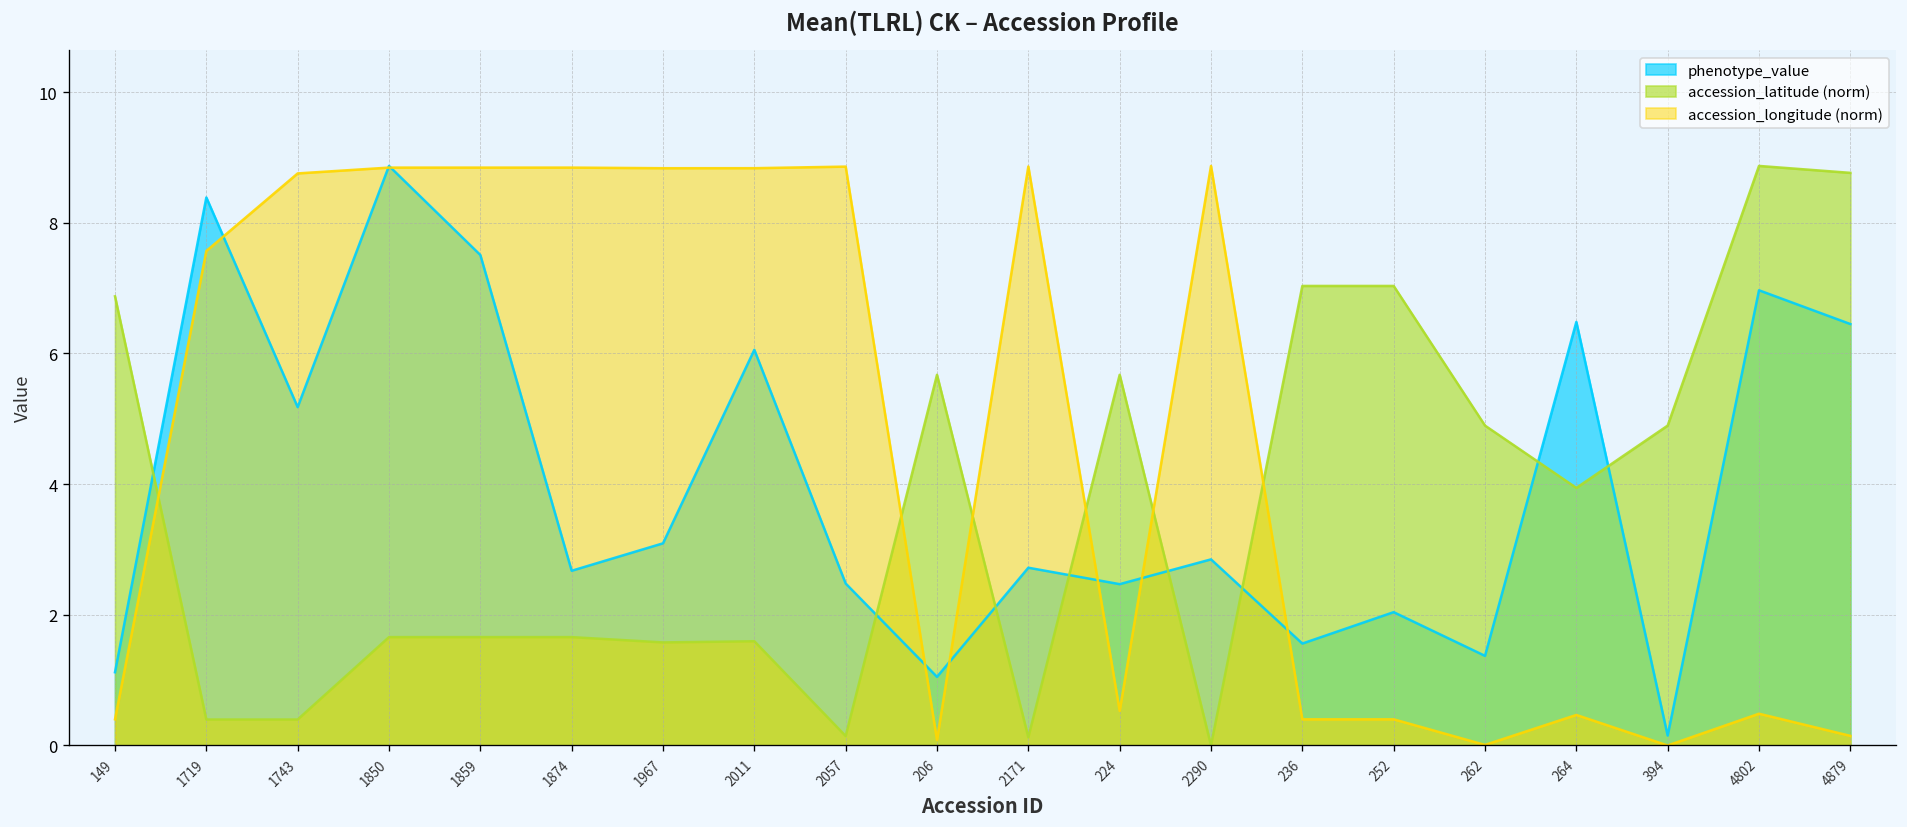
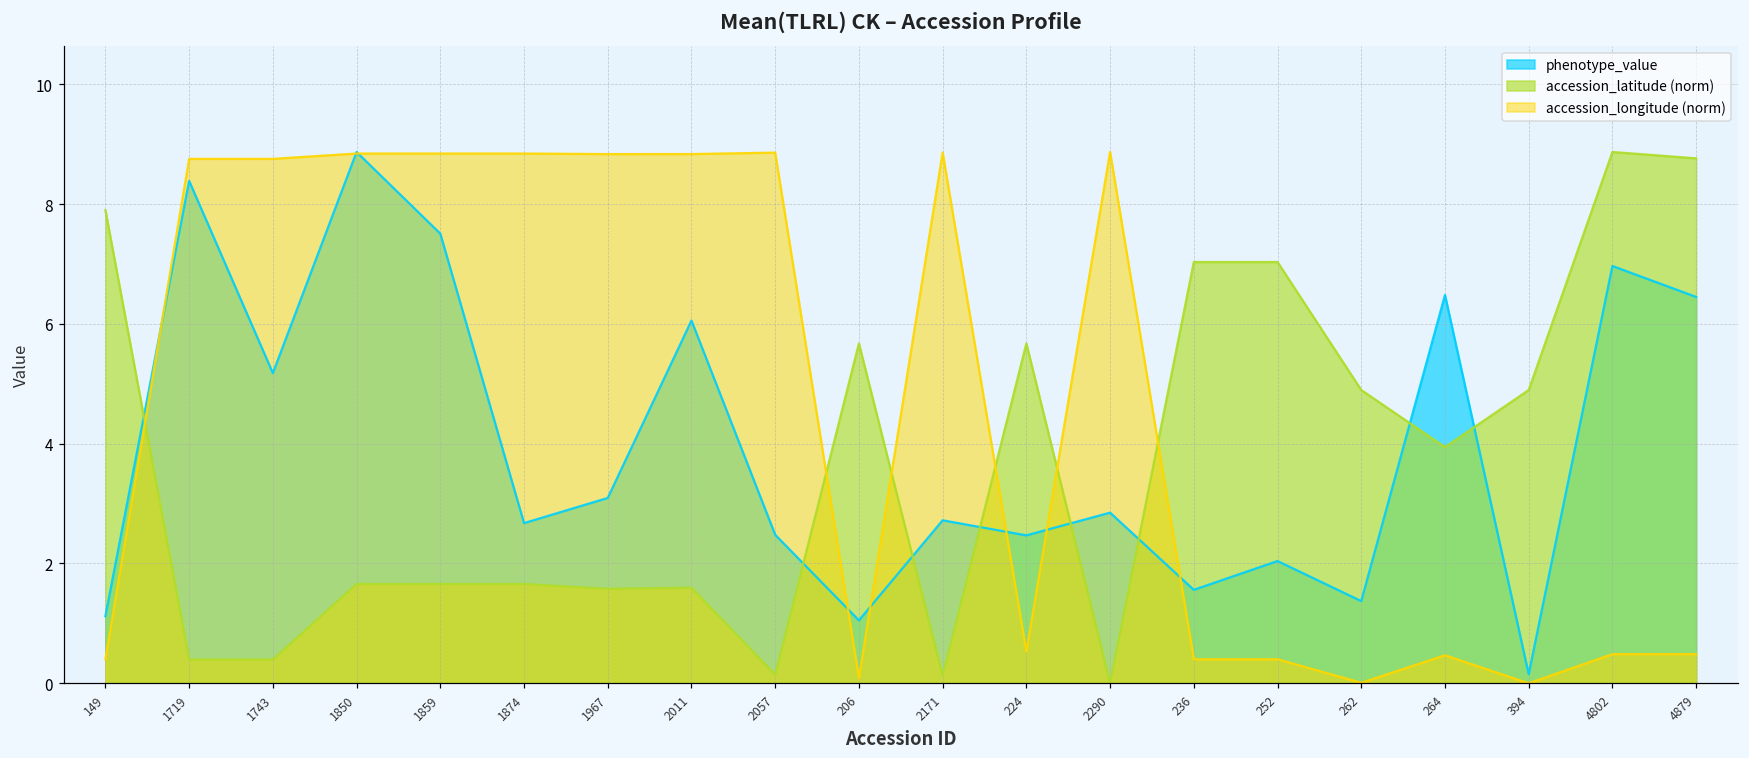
  {
    "phenotype_value": {
      "149": 1.1,
      "1719": 8.4,
      "1743": 5.2,
      "1859": 7.5,
      "1874": 2.7,
      "1967": 3.1,
      "2011": 6.1,
      "2057": 2.5,
      "206": 1.0,
      "2171": 2.7,
      "224": 2.5,
      "2290": 2.8,
      "236": 1.6,
      "252": 2.0,
      "262": 1.4,
      "264": 6.5,
      "394": 0.2,
      "4802": 7.0,
      "4879": 6.4
    },
    "accession_latitude (norm)": {
-     "149": 6.9,
+     "149": 7.9,
      "1719": 0.4,
      "1743": 0.4,
      "1850": 1.7,
      "1859": 1.7,
      "1874": 1.7,
      "1967": 1.6,
      "2011": 1.6,
      "2057": 0.1,
      "206": 5.7,
      "2171": 0.1,
      "224": 5.7,
      "2290": 0.0,
      "236": 7.0,
      "252": 7.0,
      "262": 4.9,
      "264": 3.9,
      "394": 4.9,
      "4802": 8.9,
      "4879": 8.8
    },
    "accession_longitude (norm)": {
      "149": 0.4,
-     "1719": 7.6,
+     "1719": 8.8,
      "1743": 8.8,
      "1859": 8.8,
      "1874": 8.8,
      "1967": 8.8,
      "2011": 8.8,
      "2057": 8.9,
      "206": 0.1,
      "2171": 8.9,
      "224": 0.5,
      "2290": 8.9,
      "236": 0.4,
      "252": 0.4,
      "262": 0.0,
      "264": 0.5,
      "394": 0.0,
      "4802": 0.5,
-     "4879": 0.1
+     "4879": 0.5
    }
  }
